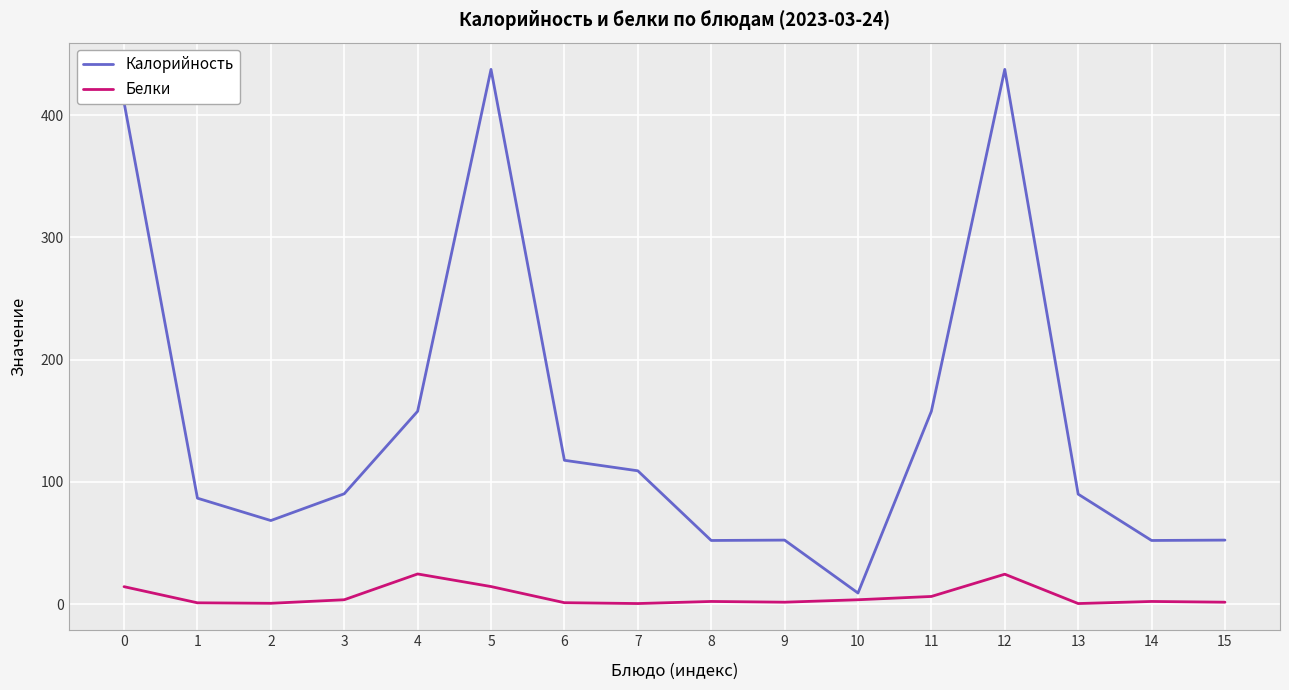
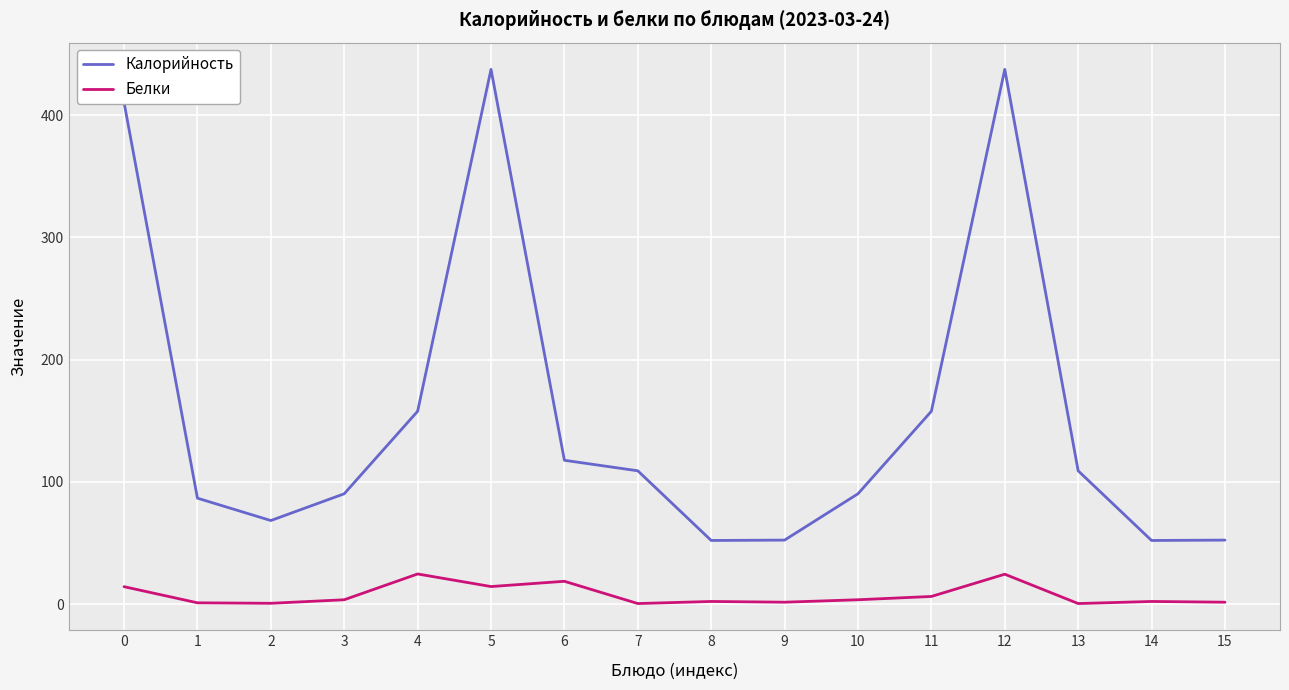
  {
    "Калорийность": {
      "1": 87,
      "2": 68,
      "3": 90,
      "4": 158,
      "5": 437,
      "6": 118,
      "7": 109,
      "8": 52,
      "9": 52,
-     "10": 9,
+     "10": 90,
      "11": 158,
      "12": 437,
-     "13": 90,
+     "13": 109,
      "14": 52,
      "15": 52
    },
    "Белки": {
      "0": 14,
      "1": 1,
      "2": 1,
      "3": 4,
      "4": 25,
      "5": 14,
-     "6": 1,
+     "6": 19,
      "7": 0,
      "8": 2,
      "9": 2,
      "10": 4,
      "11": 6,
      "12": 24,
      "13": 0,
      "14": 2,
      "15": 2
    }
  }
